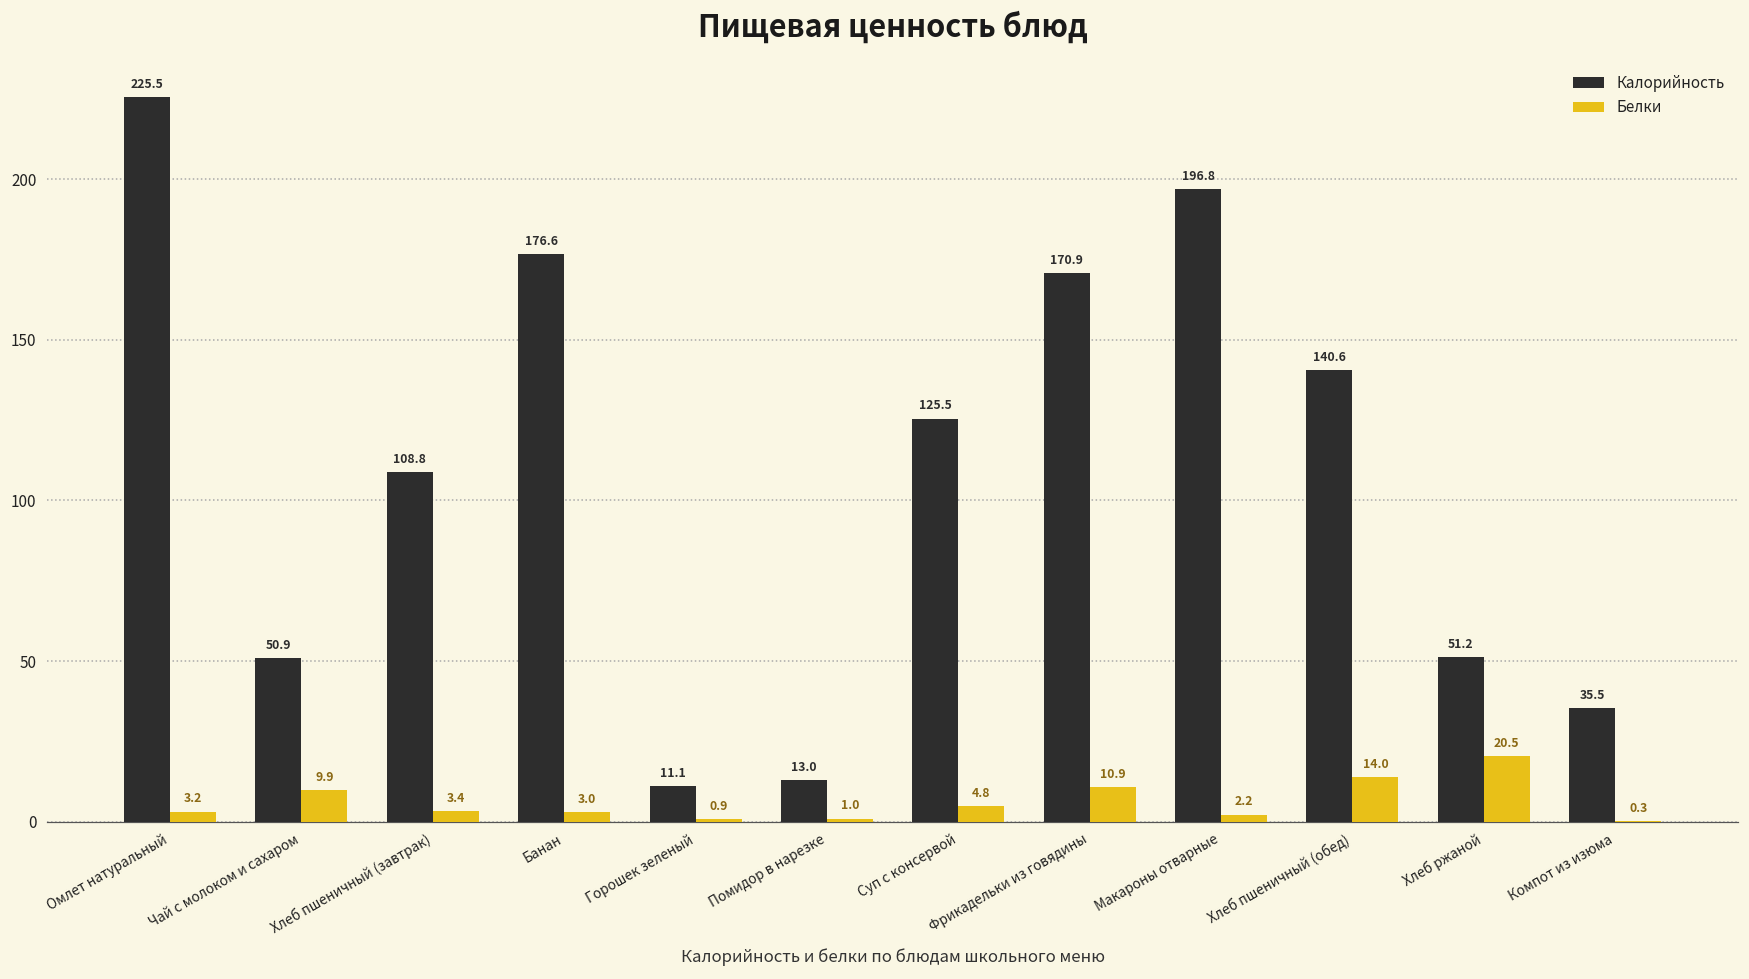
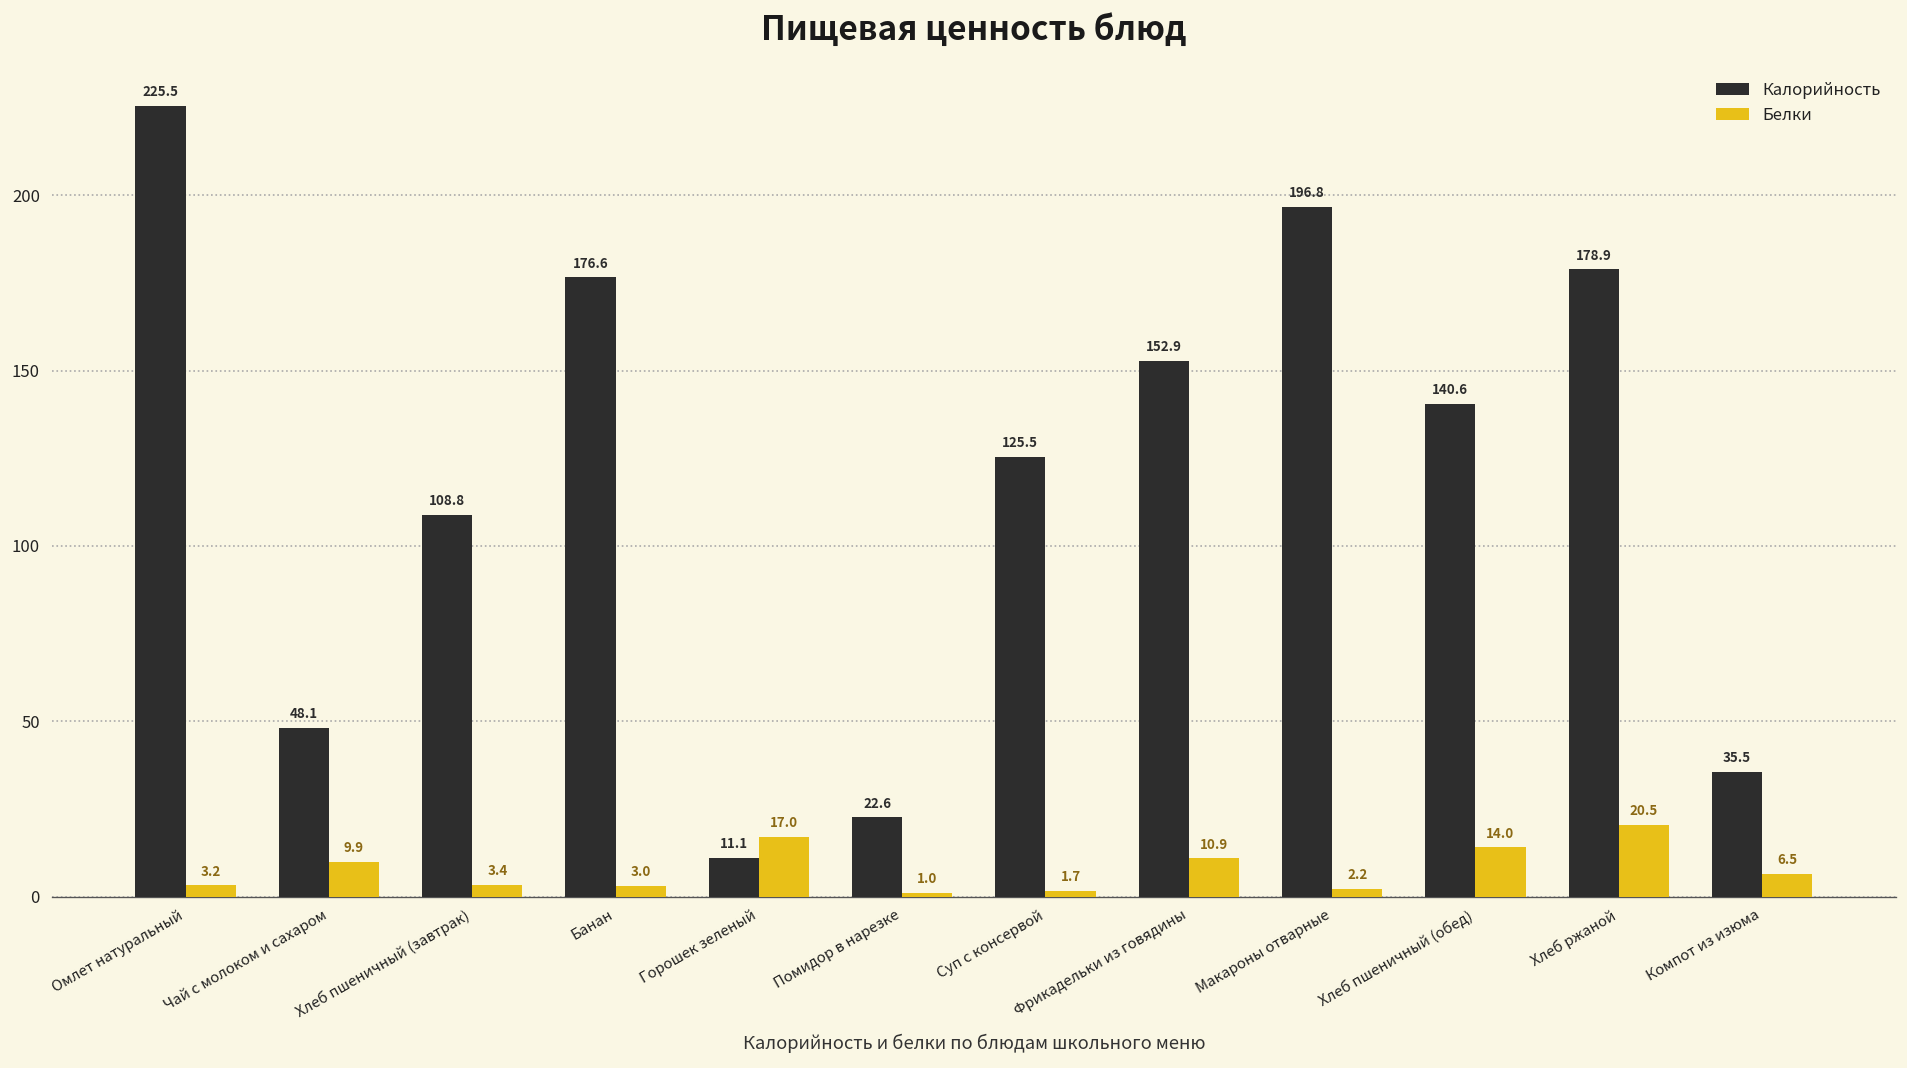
  {
    "Калорийность": {
      "Омлет натуральный": 225.5,
-     "Чай с молоком и сахаром": 50.9,
+     "Чай с молоком и сахаром": 48.1,
      "Хлеб пшеничный (завтрак)": 108.8,
      "Банан": 176.6,
      "Горошек зеленый": 11.1,
-     "Помидор в нарезке": 13.0,
+     "Помидор в нарезке": 22.6,
      "Суп с консервой": 125.5,
-     "Фрикадельки из говядины": 170.9,
+     "Фрикадельки из говядины": 152.9,
      "Макароны отварные": 196.8,
      "Хлеб пшеничный (обед)": 140.6,
-     "Хлеб ржаной": 51.2,
+     "Хлеб ржаной": 178.9,
      "Компот из изюма": 35.5
    },
    "Белки": {
      "Омлет натуральный": 3.2,
      "Чай с молоком и сахаром": 9.9,
      "Хлеб пшеничный (завтрак)": 3.4,
      "Банан": 3.0,
-     "Горошек зеленый": 0.9,
+     "Горошек зеленый": 17.0,
      "Помидор в нарезке": 1.0,
-     "Суп с консервой": 4.8,
+     "Суп с консервой": 1.7,
      "Фрикадельки из говядины": 10.9,
      "Макароны отварные": 2.2,
      "Хлеб пшеничный (обед)": 14.0,
      "Хлеб ржаной": 20.5,
-     "Компот из изюма": 0.3
+     "Компот из изюма": 6.5
    }
  }
